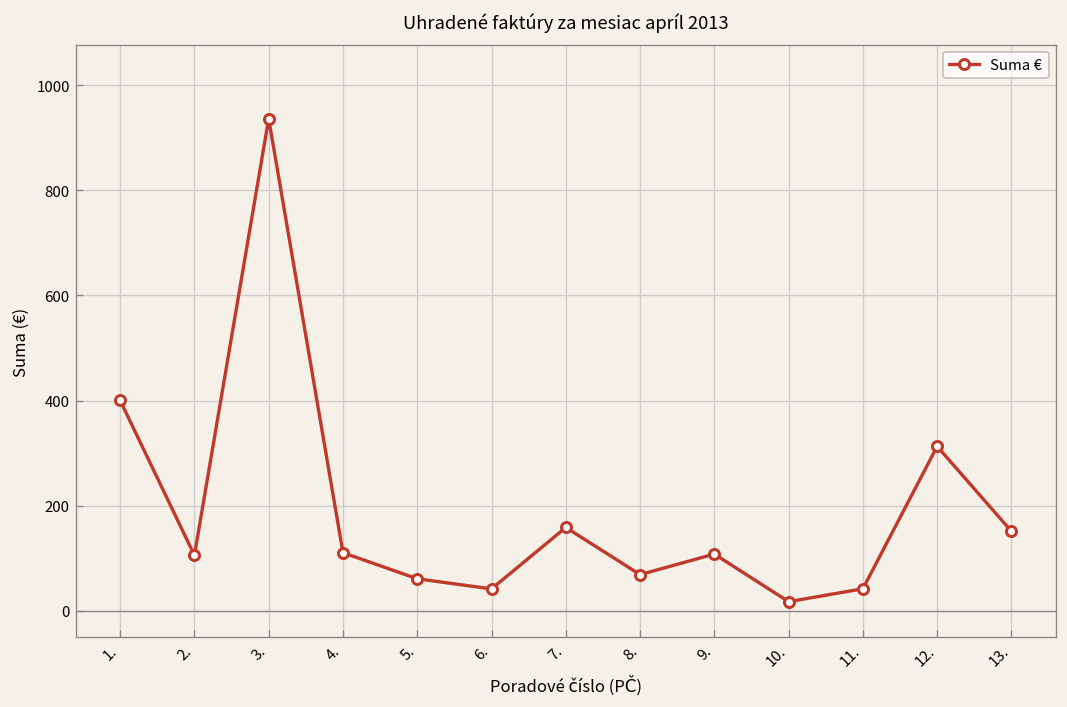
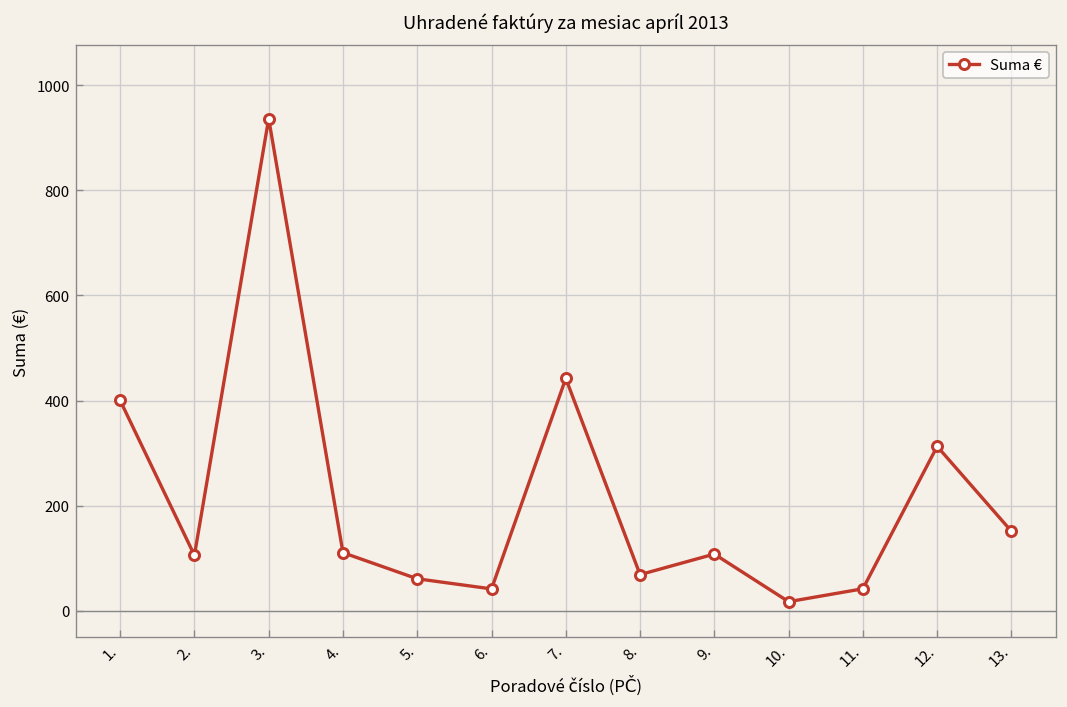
  {
    "1.": 400,
    "2.": 110,
    "3.": 940,
    "4.": 110,
    "5.": 60,
    "6.": 40,
-   "7.": 160,
+   "7.": 440,
    "8.": 70,
    "9.": 110,
    "10.": 20,
    "11.": 40,
    "12.": 310,
    "13.": 150
  }
